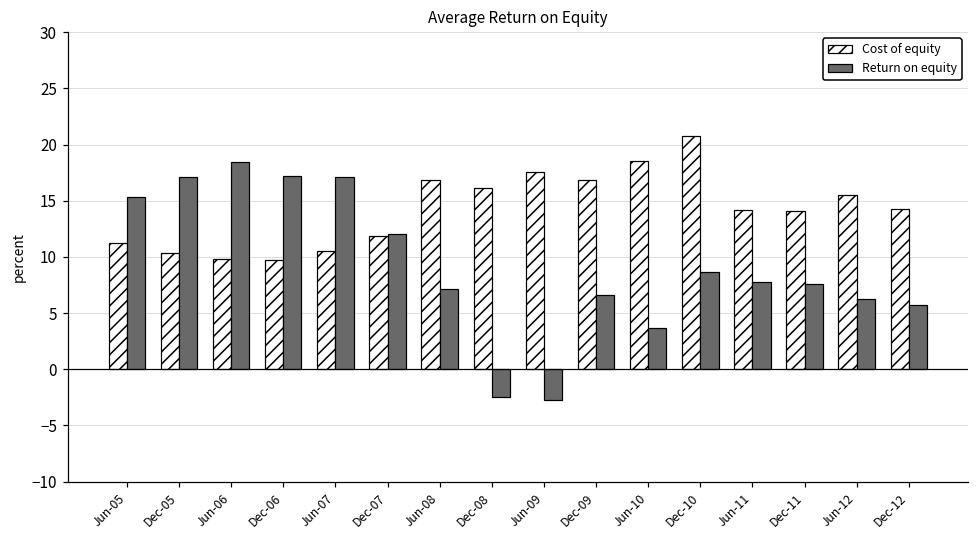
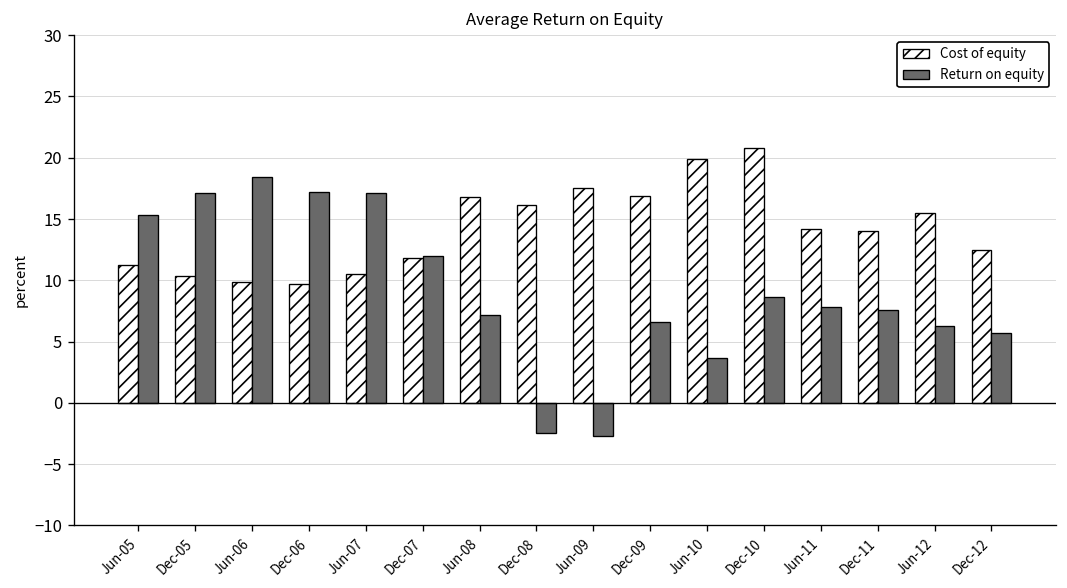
  {
    "Cost of equity": {
      "Jun-05": 11.3,
      "Dec-05": 10.3,
      "Jun-06": 9.9,
      "Dec-06": 9.7,
      "Jun-07": 10.5,
      "Dec-07": 11.8,
      "Jun-08": 16.8,
      "Dec-08": 16.2,
      "Jun-09": 17.5,
      "Dec-09": 16.9,
-     "Jun-10": 18.5,
+     "Jun-10": 19.9,
      "Dec-10": 20.8,
      "Jun-11": 14.2,
      "Dec-11": 14.1,
      "Jun-12": 15.5,
-     "Dec-12": 14.3
+     "Dec-12": 12.4
    },
    "Return on equity": {
      "Jun-05": 15.3,
      "Dec-05": 17.2,
      "Jun-06": 18.5,
      "Dec-06": 17.2,
      "Jun-07": 17.1,
      "Dec-07": 12.0,
      "Jun-08": 7.2,
      "Dec-08": -2.5,
      "Jun-09": -2.7,
      "Dec-09": 6.6,
      "Jun-10": 3.6,
      "Dec-10": 8.7,
      "Jun-11": 7.8,
      "Dec-11": 7.6,
      "Jun-12": 6.3,
      "Dec-12": 5.7
    }
  }
